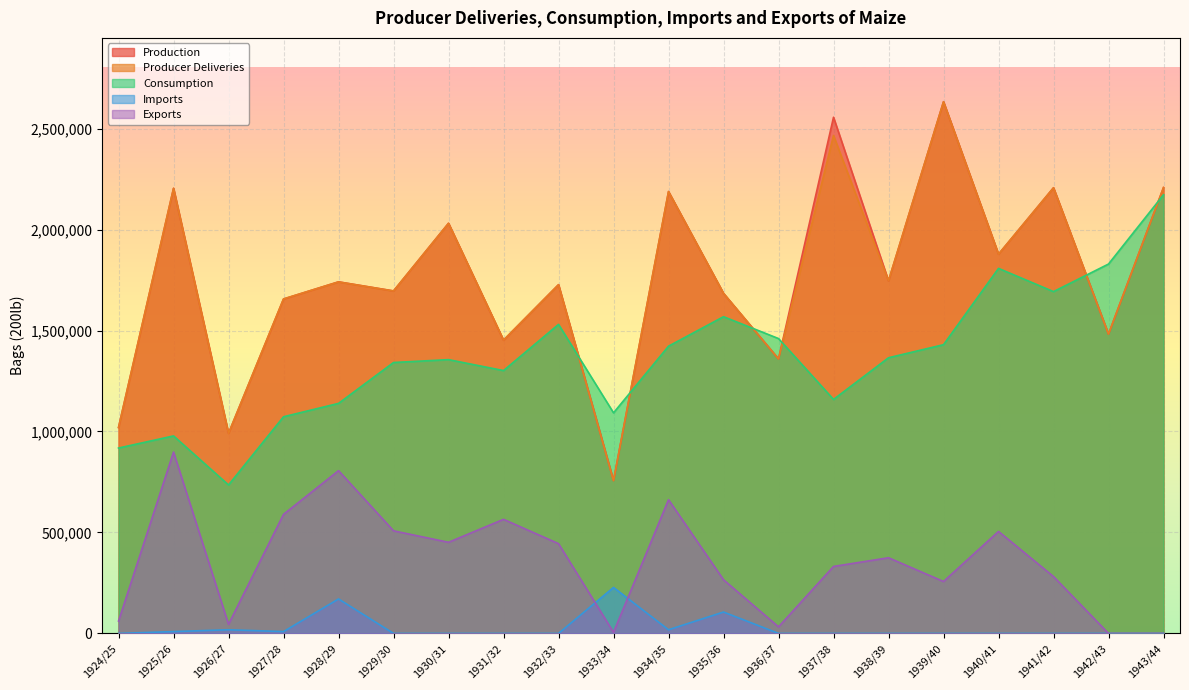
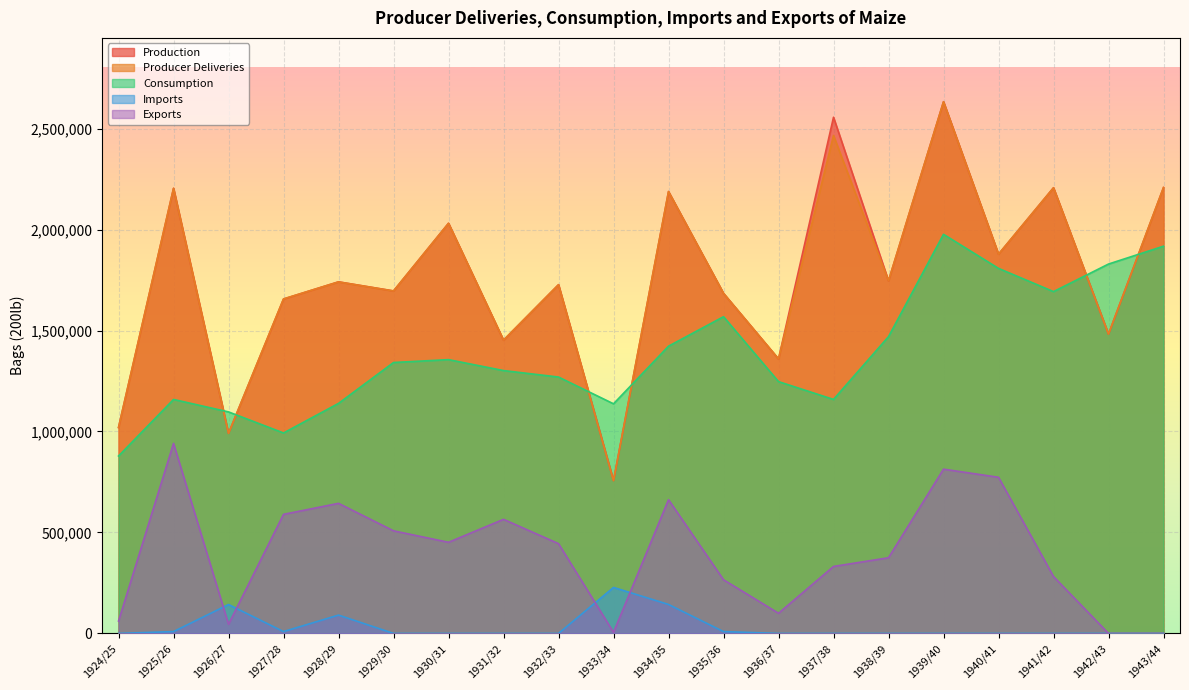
  {
    "Consumption": {
-     "1924/25": "920,000",
-     "1925/26": "980,000",
-     "1926/27": "740,000",
-     "1927/28": "1,070,000",
+     "1924/25": "880,000",
+     "1925/26": "1,160,000",
+     "1926/27": "1,100,000",
+     "1927/28": "990,000",
      "1928/29": "1,140,000",
      "1929/30": "1,340,000",
      "1930/31": "1,360,000",
      "1931/32": "1,300,000",
-     "1932/33": "1,530,000",
-     "1933/34": "1,090,000",
+     "1932/33": "1,270,000",
+     "1933/34": "1,140,000",
      "1934/35": "1,420,000",
      "1935/36": "1,570,000",
-     "1936/37": "1,460,000",
+     "1936/37": "1,250,000",
      "1937/38": "1,160,000",
-     "1938/39": "1,370,000",
-     "1939/40": "1,430,000",
+     "1938/39": "1,470,000",
+     "1939/40": "1,980,000",
      "1940/41": "1,810,000",
      "1941/42": "1,690,000",
      "1942/43": "1,830,000",
-     "1943/44": "2,170,000"
+     "1943/44": "1,920,000"
    },
    "Imports": {
      "1924/25": "0",
      "1925/26": "10,000",
-     "1926/27": "20,000",
+     "1926/27": "140,000",
      "1927/28": "10,000",
-     "1928/29": "170,000",
+     "1928/29": "90,000",
      "1929/30": "0",
      "1930/31": "0",
      "1931/32": "0",
      "1932/33": "0",
      "1933/34": "230,000",
-     "1934/35": "20,000",
-     "1935/36": "110,000",
+     "1934/35": "140,000",
+     "1935/36": "10,000",
      "1936/37": "0",
      "1937/38": "0",
      "1938/39": "0",
      "1939/40": "0",
      "1940/41": "0",
      "1941/42": "0"
    },
    "Exports": {
      "1924/25": "60,000",
-     "1925/26": "900,000",
+     "1925/26": "940,000",
      "1926/27": "50,000",
      "1927/28": "590,000",
-     "1928/29": "810,000",
+     "1928/29": "640,000",
      "1929/30": "510,000",
      "1930/31": "450,000",
      "1931/32": "560,000",
      "1932/33": "440,000",
      "1933/34": "10,000",
      "1934/35": "660,000",
      "1935/36": "270,000",
-     "1936/37": "30,000",
+     "1936/37": "100,000",
      "1937/38": "330,000",
      "1938/39": "370,000",
-     "1939/40": "260,000",
-     "1940/41": "510,000",
+     "1939/40": "810,000",
+     "1940/41": "770,000",
      "1941/42": "280,000"
    }
  }
